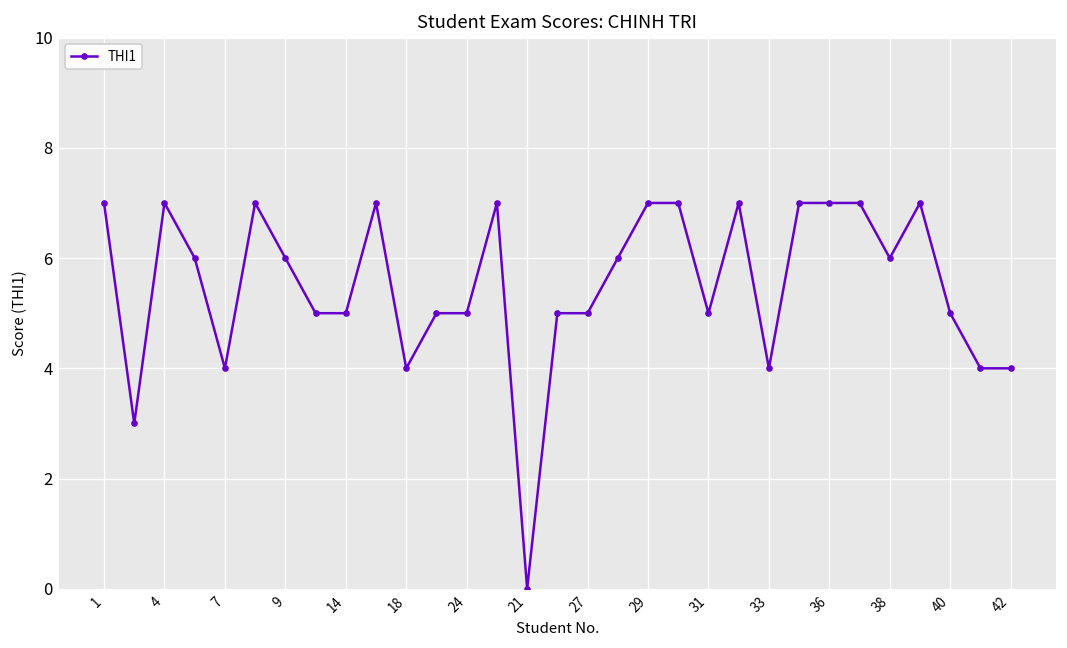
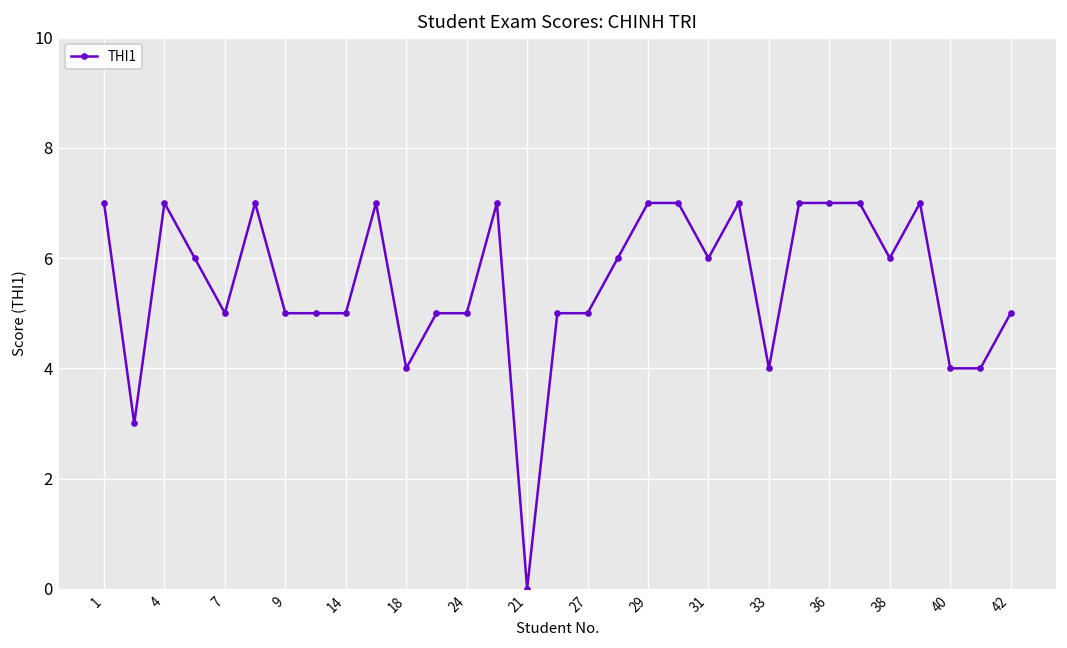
  {
    "1": 7,
    "4": 7,
-   "7": 4,
-   "9": 6,
+   "7": 5,
+   "9": 5,
    "14": 5,
    "18": 4,
    "24": 5,
    "21": 0,
    "27": 5,
    "29": 7,
-   "31": 5,
+   "31": 6,
    "33": 4,
    "36": 7,
    "38": 6,
-   "40": 5,
-   "42": 4
+   "40": 4,
+   "42": 5
  }
